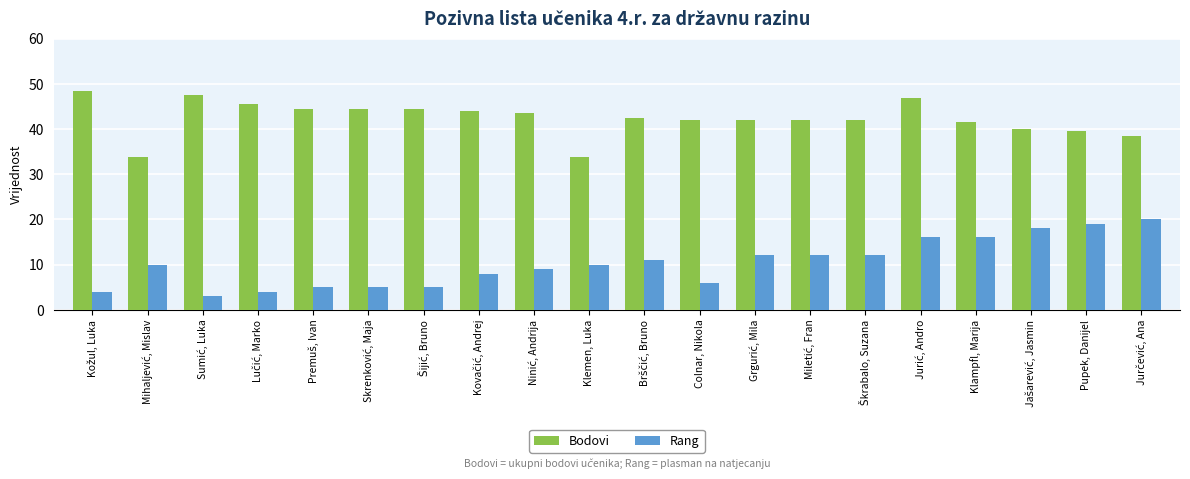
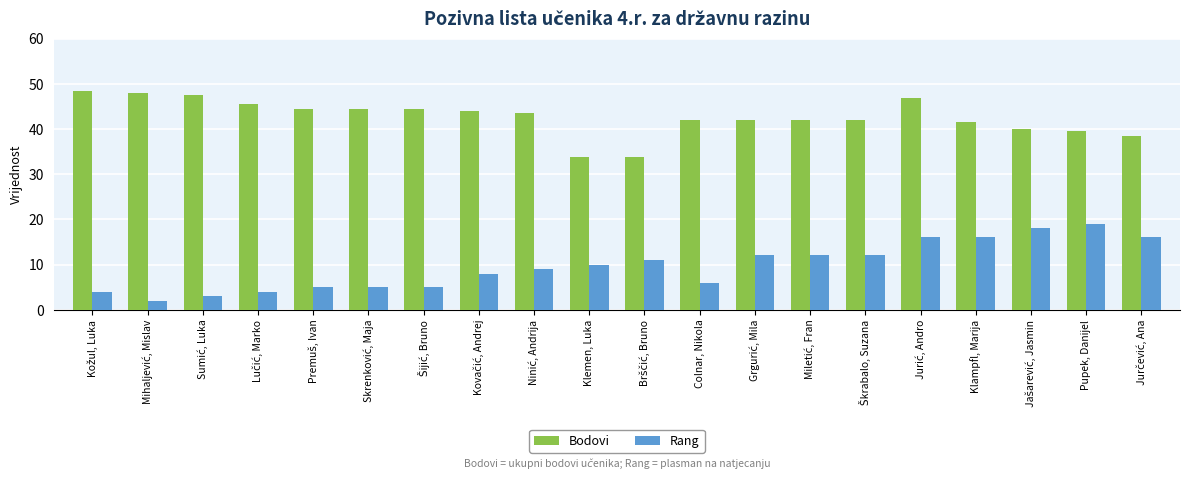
  {
    "Bodovi": {
      "Kožul, Luka": 49,
-     "Mihaljević, Mislav": 34,
+     "Mihaljević, Mislav": 48,
      "Sumić, Luka": 48,
      "Lučić, Marko": 46,
      "Premuš, Ivan": 45,
      "Skrenković, Maja": 45,
      "Šijić, Bruno": 45,
      "Kovačić, Andrej": 44,
      "Ninić, Andrija": 44,
      "Klemen, Luka": 34,
-     "Brščić, Bruno": 43,
+     "Brščić, Bruno": 34,
      "Colnar, Nikola": 42,
      "Grgurić, Mila": 42,
      "Miletić, Fran": 42,
      "Škrabalo, Suzana": 42,
      "Jurić, Andro": 47,
      "Klampfl, Marija": 42,
      "Jašarević, Jasmin": 40,
      "Pupek, Danijel": 40,
      "Jurčević, Ana": 39
    },
    "Rang": {
      "Kožul, Luka": 4,
-     "Mihaljević, Mislav": 10,
+     "Mihaljević, Mislav": 2,
      "Sumić, Luka": 3,
      "Lučić, Marko": 4,
      "Premuš, Ivan": 5,
      "Skrenković, Maja": 5,
      "Šijić, Bruno": 5,
      "Kovačić, Andrej": 8,
      "Ninić, Andrija": 9,
      "Klemen, Luka": 10,
      "Brščić, Bruno": 11,
      "Colnar, Nikola": 6,
      "Grgurić, Mila": 12,
      "Miletić, Fran": 12,
      "Škrabalo, Suzana": 12,
      "Jurić, Andro": 16,
      "Klampfl, Marija": 16,
      "Jašarević, Jasmin": 18,
      "Pupek, Danijel": 19,
-     "Jurčević, Ana": 20
+     "Jurčević, Ana": 16
    }
  }
